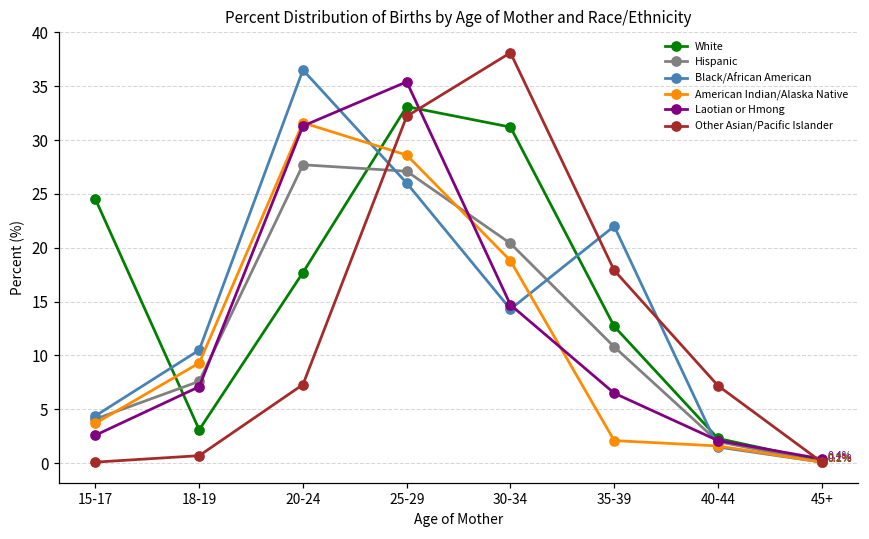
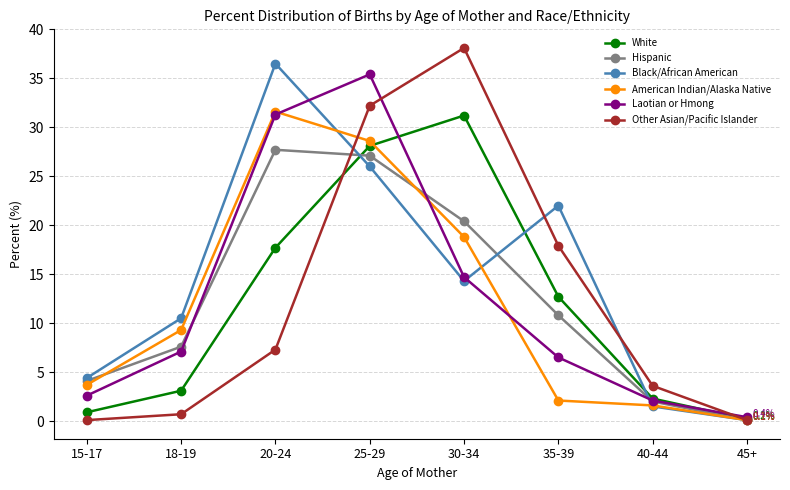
  {
    "White": {
-     "15-17": 25,
+     "15-17": 1,
      "18-19": 3,
      "20-24": 18,
-     "25-29": 33,
+     "25-29": 28,
      "30-34": 31,
      "35-39": 13
    },
    "Hispanic": {
      "15-17": 4,
      "18-19": 8,
      "20-24": 28,
      "25-29": 27,
      "30-34": 20,
      "35-39": 11
    },
    "Black/African American": {
      "15-17": 4,
      "18-19": 11,
      "20-24": 37,
      "25-29": 26,
      "30-34": 14,
      "35-39": 22
    },
    "American Indian/Alaska Native": {
      "15-17": 4,
      "18-19": 9,
      "20-24": 32,
      "25-29": 29,
      "30-34": 19,
      "35-39": 2
    },
    "Laotian or Hmong": {
      "15-17": 3,
      "18-19": 7,
      "20-24": 31,
      "25-29": 35,
      "30-34": 15,
      "35-39": 7
    },
    "Other Asian/Pacific Islander": {
      "15-17": 0,
      "18-19": 1,
      "20-24": 7,
      "25-29": 32,
      "30-34": 38,
      "35-39": 18,
-     "40-44": 7
+     "40-44": 4
    }
  }
